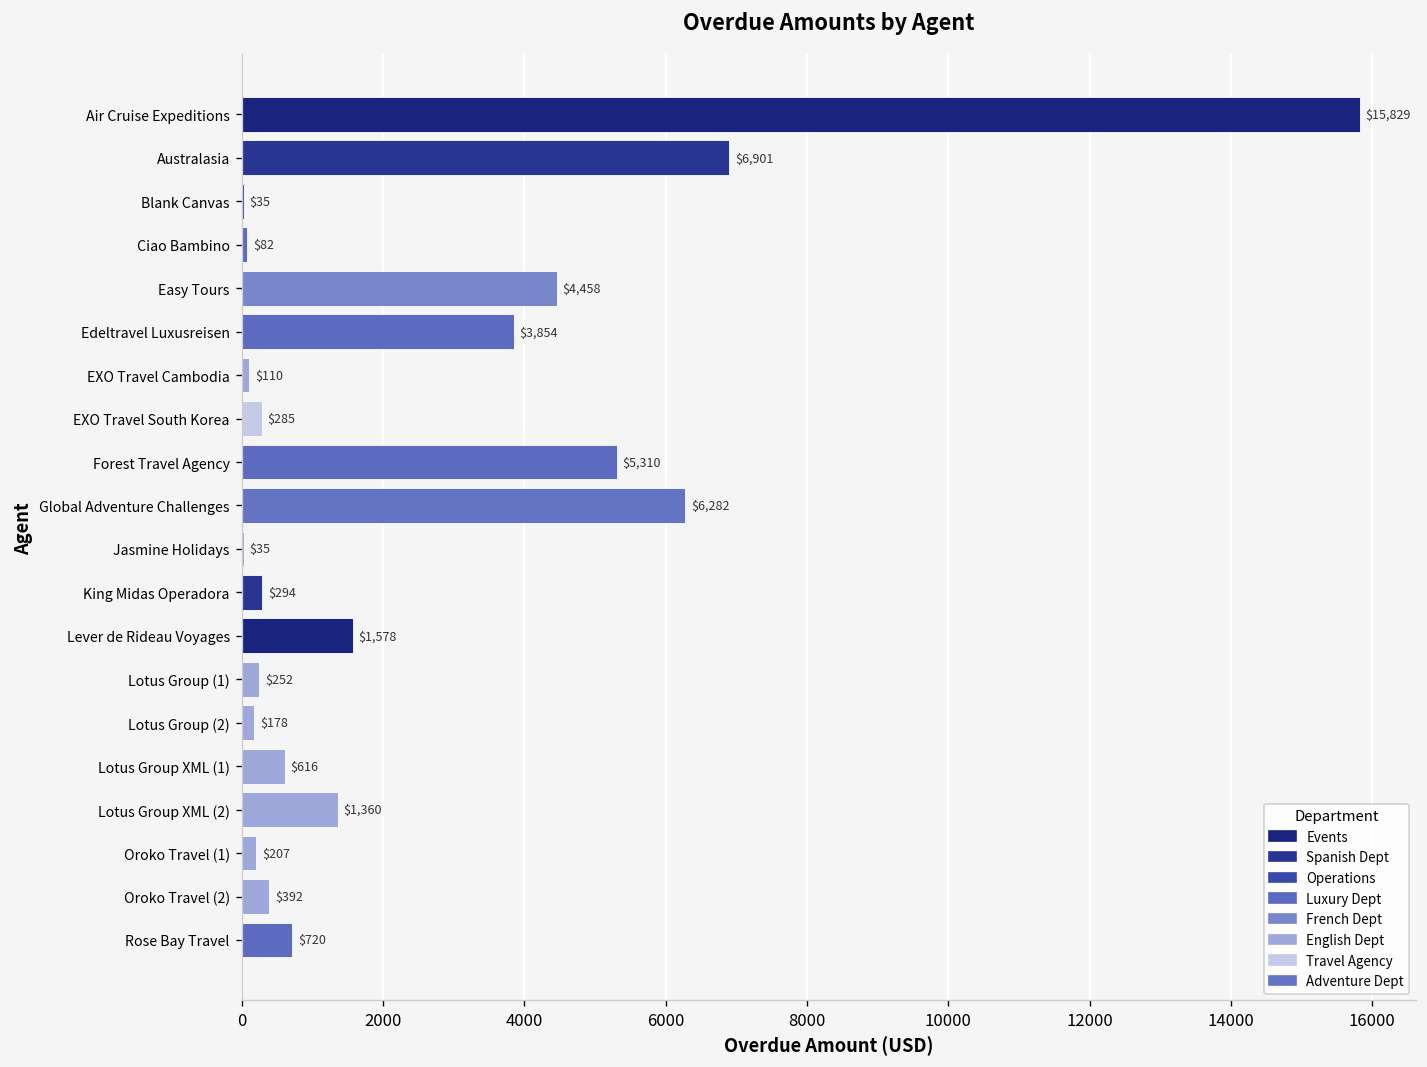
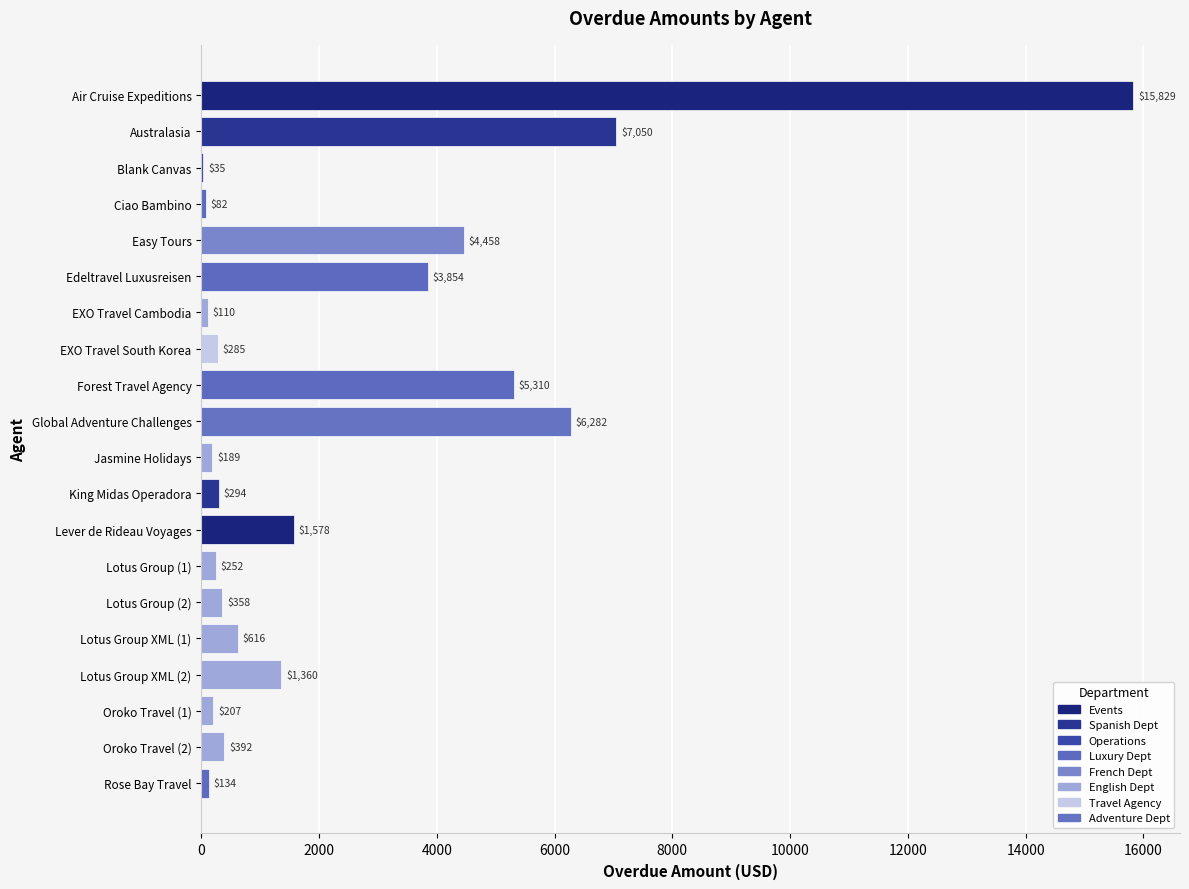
  {
    "Air Cruise Expeditions": "$15,829",
-   "Australasia": "$6,901",
+   "Australasia": "$7,050",
    "Blank Canvas": "$35",
    "Ciao Bambino": "$82",
    "Easy Tours": "$4,458",
    "Edeltravel Luxusreisen": "$3,854",
    "EXO Travel Cambodia": "$110",
    "EXO Travel South Korea": "$285",
    "Forest Travel Agency": "$5,310",
    "Global Adventure Challenges": "$6,282",
-   "Jasmine Holidays": "$35",
+   "Jasmine Holidays": "$189",
    "King Midas Operadora": "$294",
    "Lever de Rideau Voyages": "$1,578",
    "Lotus Group (1)": "$252",
-   "Lotus Group (2)": "$178",
+   "Lotus Group (2)": "$358",
    "Lotus Group XML (1)": "$616",
    "Lotus Group XML (2)": "$1,360",
    "Oroko Travel (1)": "$207",
    "Oroko Travel (2)": "$392",
-   "Rose Bay Travel": "$720"
+   "Rose Bay Travel": "$134"
  }
